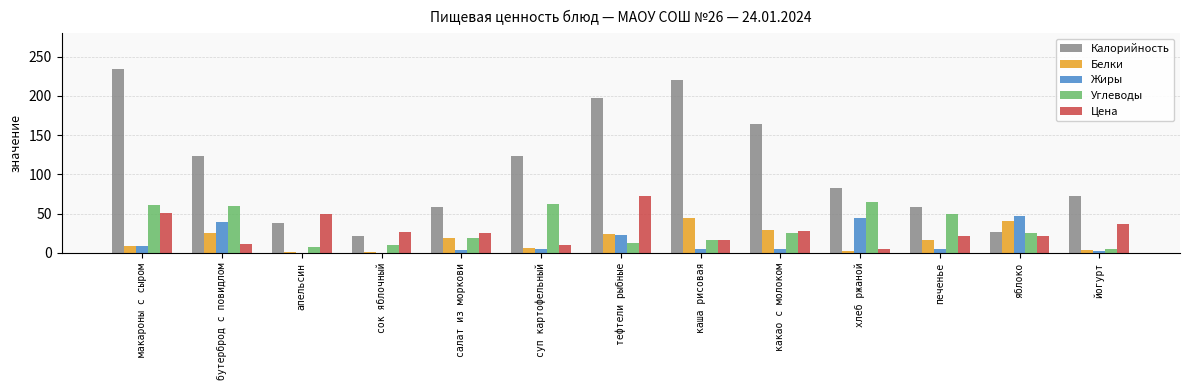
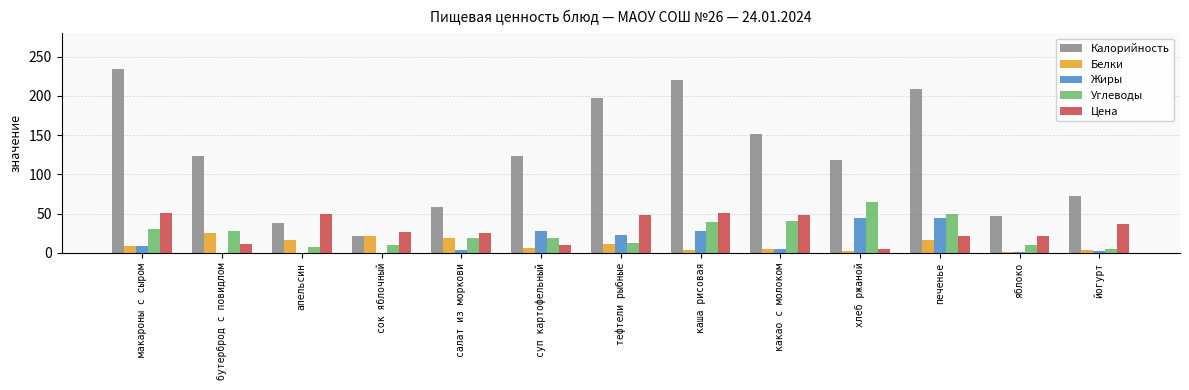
  {
    "Калорийность": {
      "макароны с сыром": 240,
      "бутерброд с повидлом": 120,
      "апельсин": 40,
      "сок яблочный": 20,
      "салат из моркови": 60,
      "суп картофельный": 120,
      "тефтели рыбные": 200,
      "каша рисовая": 220,
-     "какао с молоком": 160,
-     "хлеб ржаной": 80,
-     "печенье": 60,
-     "яблоко": 30,
+     "какао с молоком": 150,
+     "хлеб ржаной": 120,
+     "печенье": 210,
+     "яблоко": 50,
      "йогурт": 70
    },
    "Белки": {
      "макароны с сыром": 10,
      "бутерброд с повидлом": 30,
-     "апельсин": 0,
-     "сок яблочный": 0,
+     "апельсин": 20,
+     "сок яблочный": 20,
      "салат из моркови": 20,
      "суп картофельный": 10,
-     "тефтели рыбные": 20,
-     "каша рисовая": 40,
-     "какао с молоком": 30,
+     "тефтели рыбные": 10,
+     "каша рисовая": 0,
+     "какао с молоком": 10,
      "печенье": 20,
-     "яблоко": 40
+     "яблоко": 0
    },
    "Жиры": {
      "макароны с сыром": 10,
-     "бутерброд с повидлом": 40,
-     "суп картофельный": 10,
+     "бутерброд с повидлом": 0,
+     "суп картофельный": 30,
      "тефтели рыбные": 20,
-     "каша рисовая": 10,
+     "каша рисовая": 30,
      "какао с молоком": 0,
      "хлеб ржаной": 40,
-     "печенье": 0,
-     "яблоко": 50
+     "печенье": 40,
+     "яблоко": 0
    },
    "Углеводы": {
-     "макароны с сыром": 60,
-     "бутерброд с повидлом": 60,
+     "макароны с сыром": 30,
+     "бутерброд с повидлом": 30,
      "апельсин": 10,
      "сок яблочный": 10,
      "салат из моркови": 20,
-     "суп картофельный": 60,
+     "суп картофельный": 20,
      "тефтели рыбные": 10,
-     "каша рисовая": 20,
-     "какао с молоком": 20,
+     "каша рисовая": 40,
+     "какао с молоком": 40,
      "хлеб ржаной": 60,
      "печенье": 50,
-     "яблоко": 20,
+     "яблоко": 10,
      "йогурт": 0
    },
    "Цена": {
      "макароны с сыром": 50,
      "бутерброд с повидлом": 10,
      "апельсин": 50,
      "сок яблочный": 30,
      "салат из моркови": 20,
      "суп картофельный": 10,
-     "тефтели рыбные": 70,
-     "каша рисовая": 20,
-     "какао с молоком": 30,
+     "тефтели рыбные": 50,
+     "каша рисовая": 50,
+     "какао с молоком": 50,
      "хлеб ржаной": 0,
      "печенье": 20,
      "яблоко": 20,
      "йогурт": 40
    }
  }
